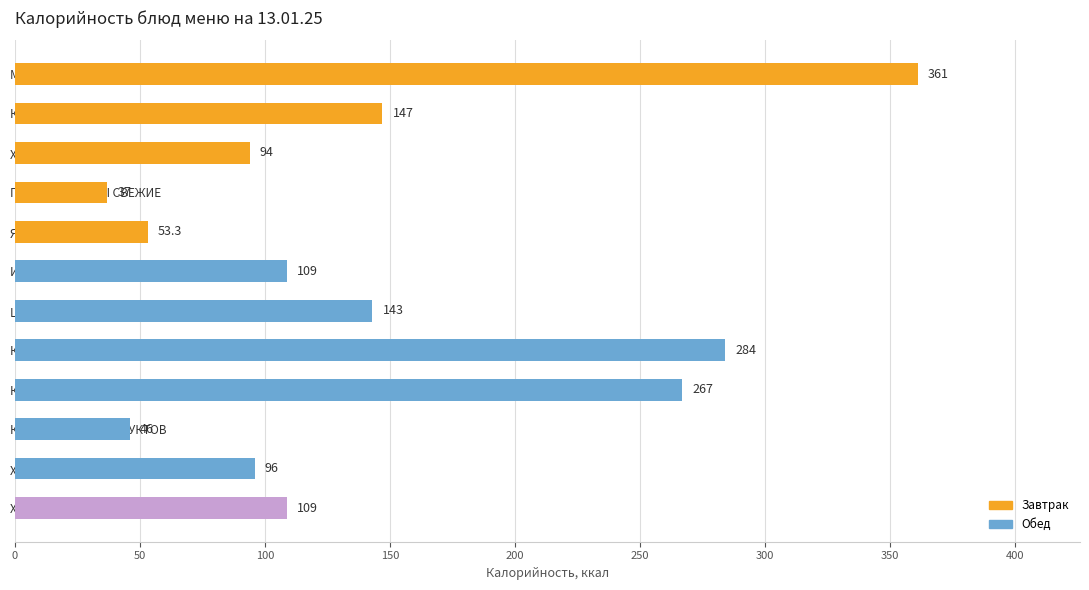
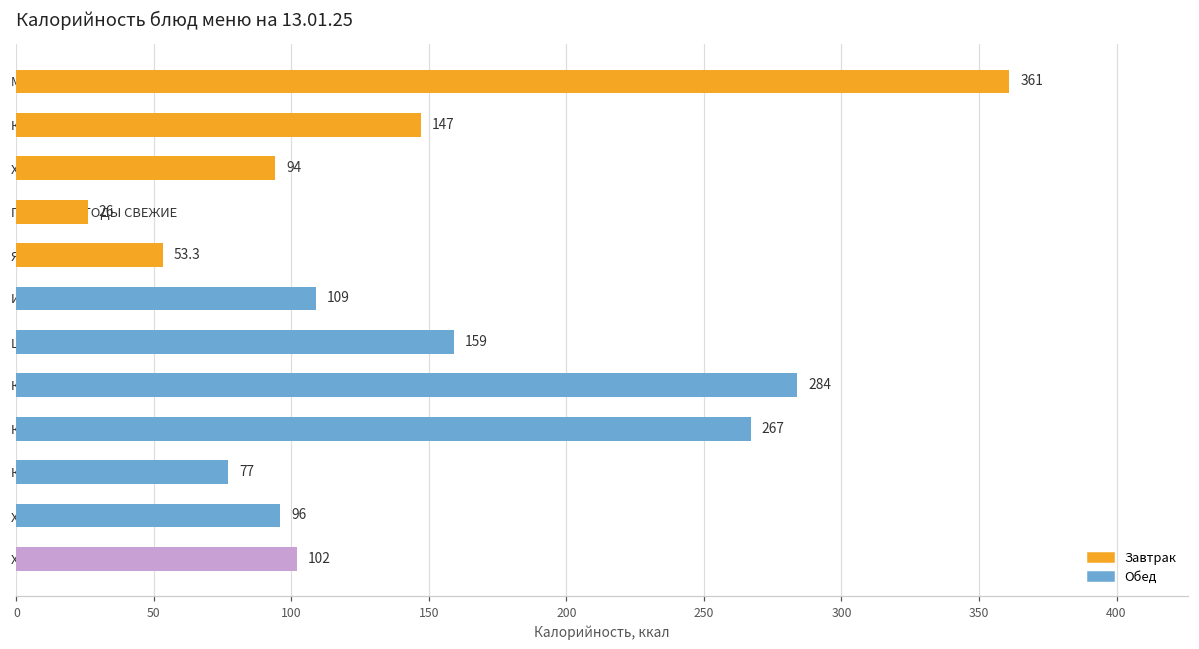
  {
    "МАКАРОНЫ ОТВАРНЫЕ С СЫРОМ": 361,
    "КАКАО С МОЛОКОМ": 147,
    "ХЛЕБ ПШЕНИЧНЫЙ (завтрак)": 94,
-   "ПЛОДЫ И ЯГОДЫ СВЕЖИЕ": 37,
+   "ПЛОДЫ И ЯГОДЫ СВЕЖИЕ": 26,
    "ЯЙЦО ВАРЕНОЕ": 53.3,
    "ИКРА КАБАЧКОВАЯ": 109,
-   "ЩИ ИЗ СВЕЖЕЙ КАПУСТЫ": 143,
+   "ЩИ ИЗ СВЕЖЕЙ КАПУСТЫ": 159,
    "КОТЛЕТЫ,БИТОЧКИ,ШНИЦЕЛИ": 284,
    "КАША ГРЕЧНЕВАЯ": 267,
-   "КОМПОТ ИЗ СУХОФРУКТОВ": 46,
+   "КОМПОТ ИЗ СУХОФРУКТОВ": 77,
    "ХЛЕБ ПШЕНИЧНЫЙ (обед)": 96,
-   "ХЛЕБ РЖАНОЙ": 109
+   "ХЛЕБ РЖАНОЙ": 102
  }
